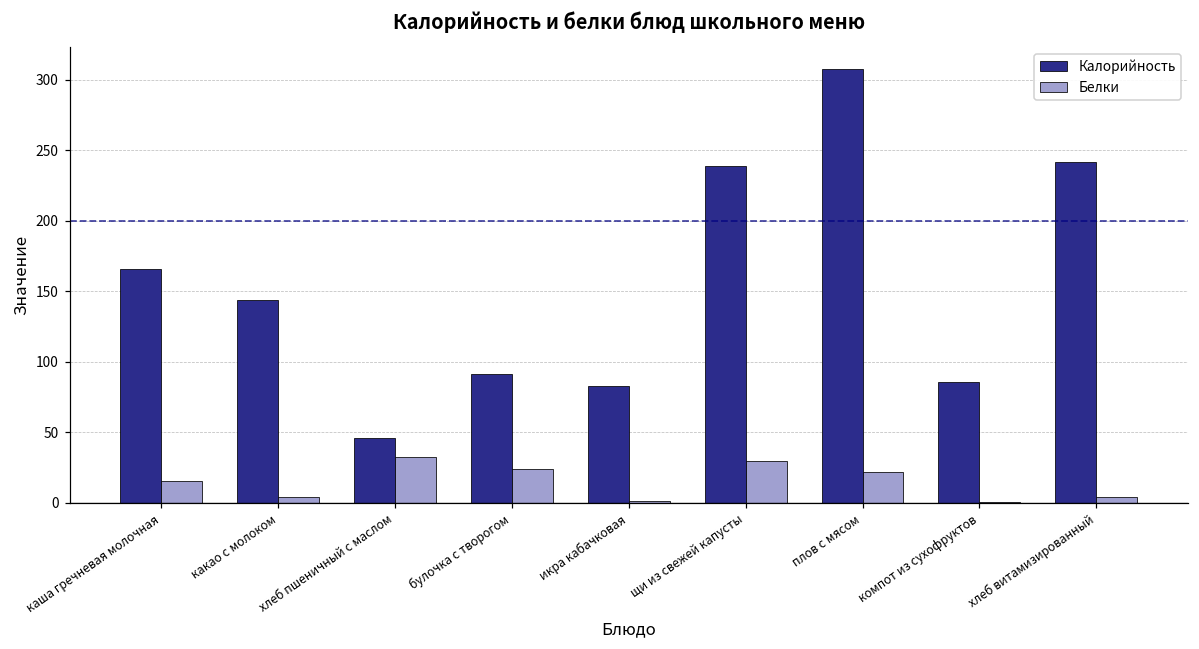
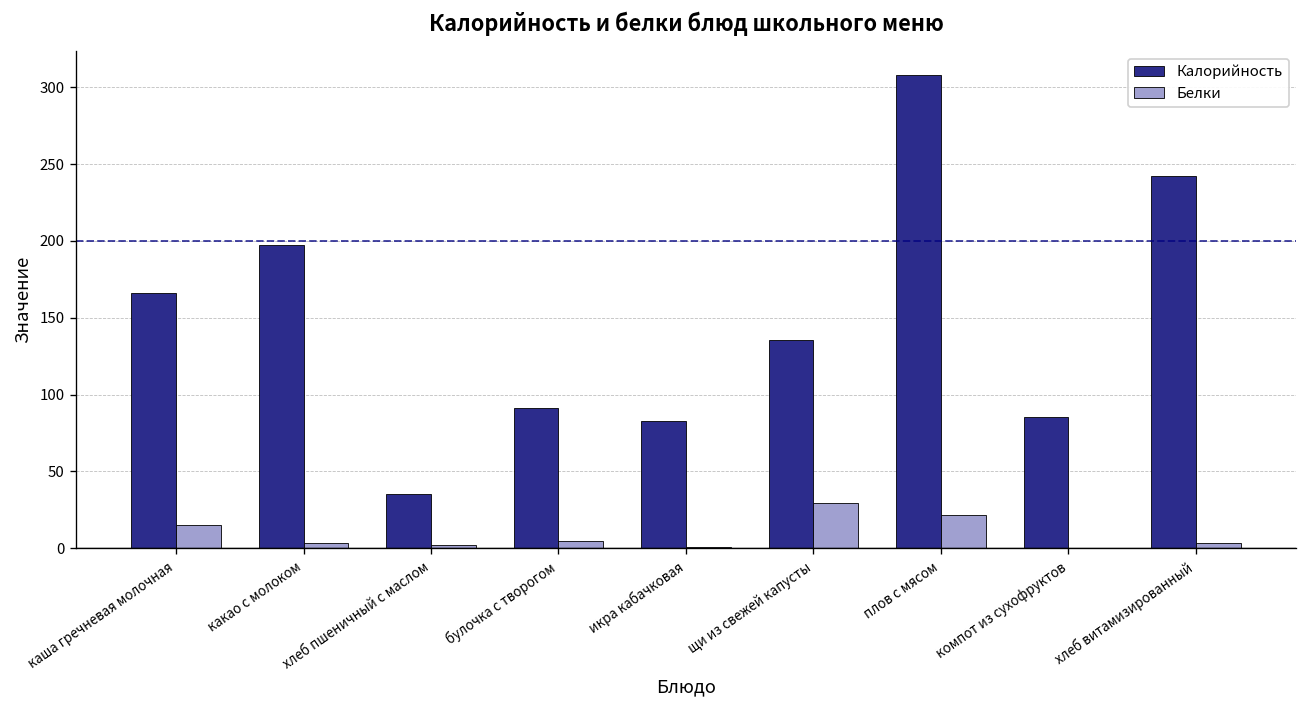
  {
    "Калорийность": {
      "каша гречневая молочная": 166,
-     "какао с молоком": 144,
-     "хлеб пшеничный с маслом": 46,
+     "какао с молоком": 197,
+     "хлеб пшеничный с маслом": 35,
      "булочка с творогом": 91,
      "икра кабачковая": 83,
-     "щи из свежей капусты": 239,
+     "щи из свежей капусты": 135,
      "плов с мясом": 308,
      "компот из сухофруктов": 85,
      "хлеб витамизированный": 242
    },
    "Белки": {
      "каша гречневая молочная": 15,
      "какао с молоком": 4,
-     "хлеб пшеничный с маслом": 32,
-     "булочка с творогом": 24,
+     "хлеб пшеничный с маслом": 2,
+     "булочка с творогом": 5,
      "щи из свежей капусты": 30,
      "плов с мясом": 22,
      "хлеб витамизированный": 4
    }
  }
